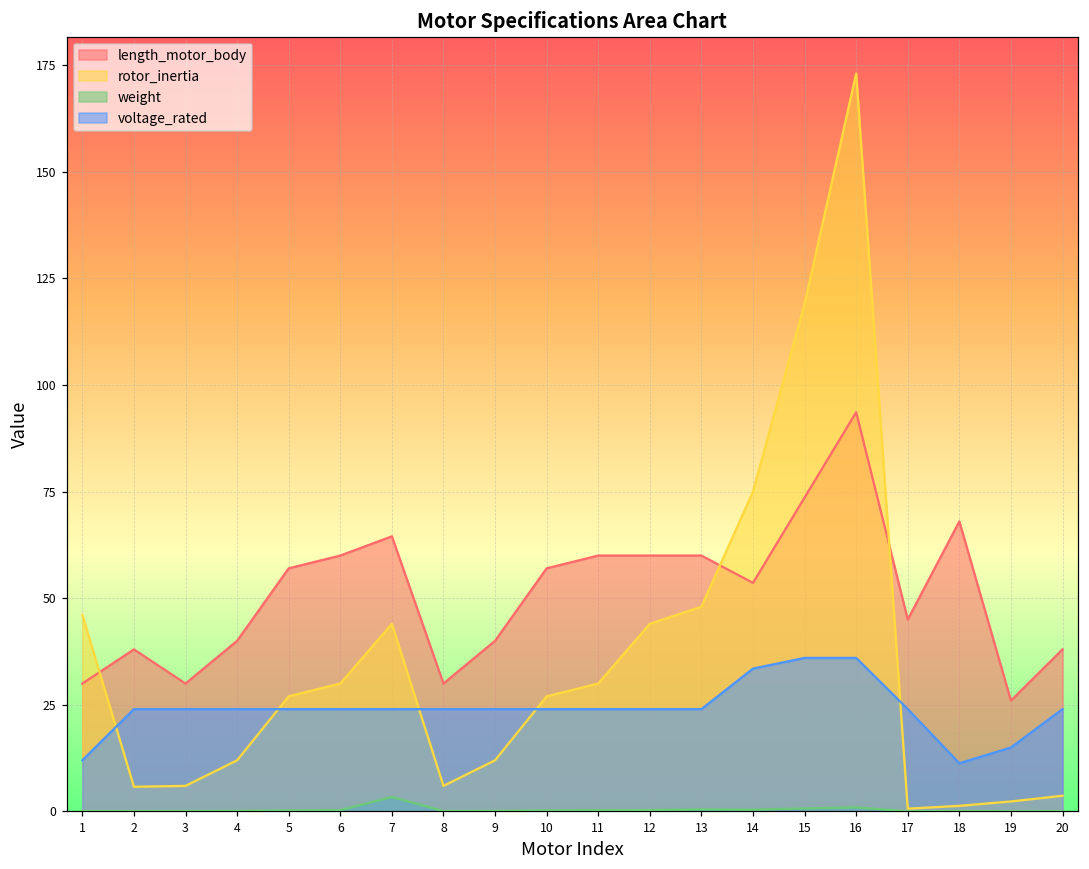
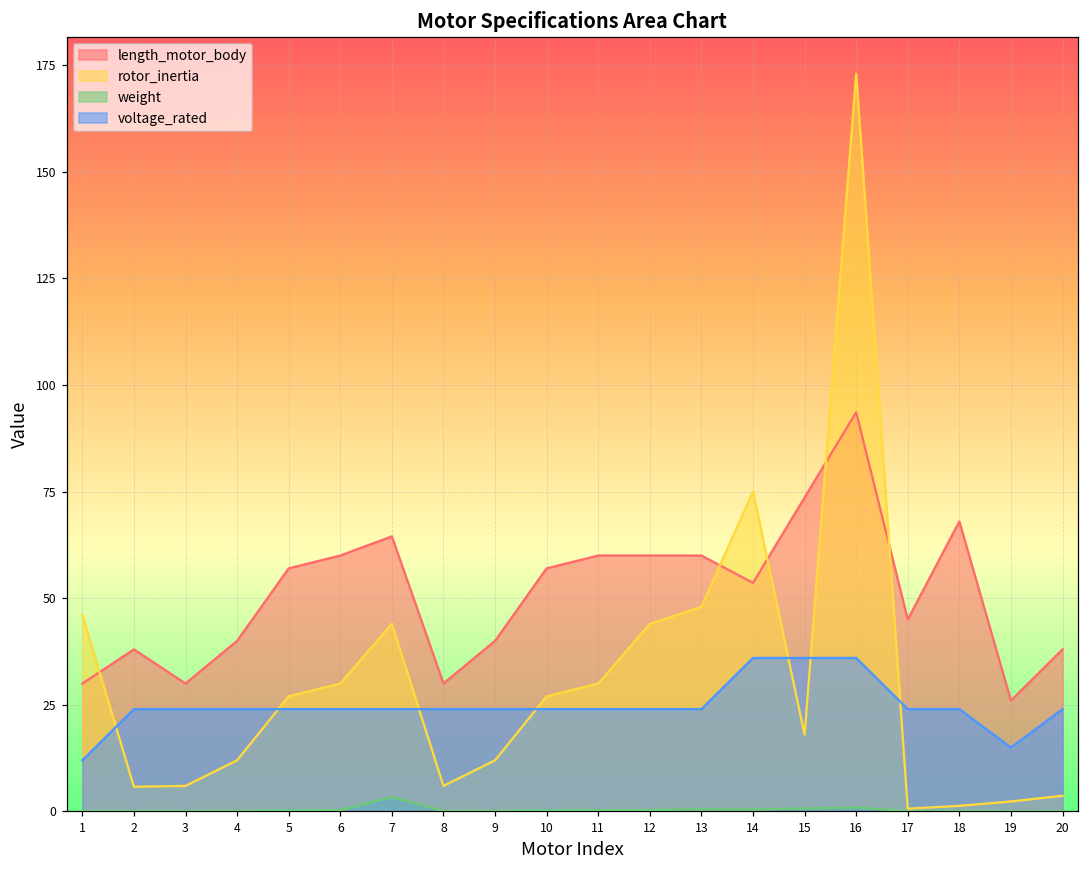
  {
    "length_motor_body": {
      "1": 30,
      "2": 38,
      "3": 30,
      "4": 40,
      "5": 57,
      "6": 60,
      "7": 65,
      "8": 30,
      "9": 40,
      "10": 57,
      "11": 60,
      "12": 60,
      "13": 60,
      "14": 54,
      "15": 74,
      "16": 94,
      "17": 45,
      "18": 68,
      "19": 26,
      "20": 38
    },
    "rotor_inertia": {
      "1": 46,
      "2": 6,
      "3": 6,
      "4": 12,
      "5": 27,
      "6": 30,
      "7": 44,
      "8": 6,
      "9": 12,
      "10": 27,
      "11": 30,
      "12": 44,
      "13": 48,
      "14": 75,
-     "15": 119,
+     "15": 18,
      "16": 173,
      "18": 1,
      "19": 2,
      "20": 4
    },
    "weight": {
      "1": 0,
      "2": 0,
      "3": 0,
      "4": 0,
      "5": 0,
      "6": 0,
      "7": 3,
      "8": 0,
      "9": 0,
      "10": 0,
      "11": 0,
      "12": 0,
      "13": 1,
      "14": 0,
      "15": 1,
      "16": 1,
      "18": 0,
      "19": 0,
      "20": 0
    },
    "voltage_rated": {
      "1": 12,
      "2": 24,
      "3": 24,
      "4": 24,
      "5": 24,
      "6": 24,
      "7": 24,
      "8": 24,
      "9": 24,
      "10": 24,
      "11": 24,
      "12": 24,
      "13": 24,
-     "14": 34,
+     "14": 36,
      "15": 36,
      "16": 36,
      "17": 24,
-     "18": 11,
+     "18": 24,
      "19": 15,
      "20": 24
    }
  }
